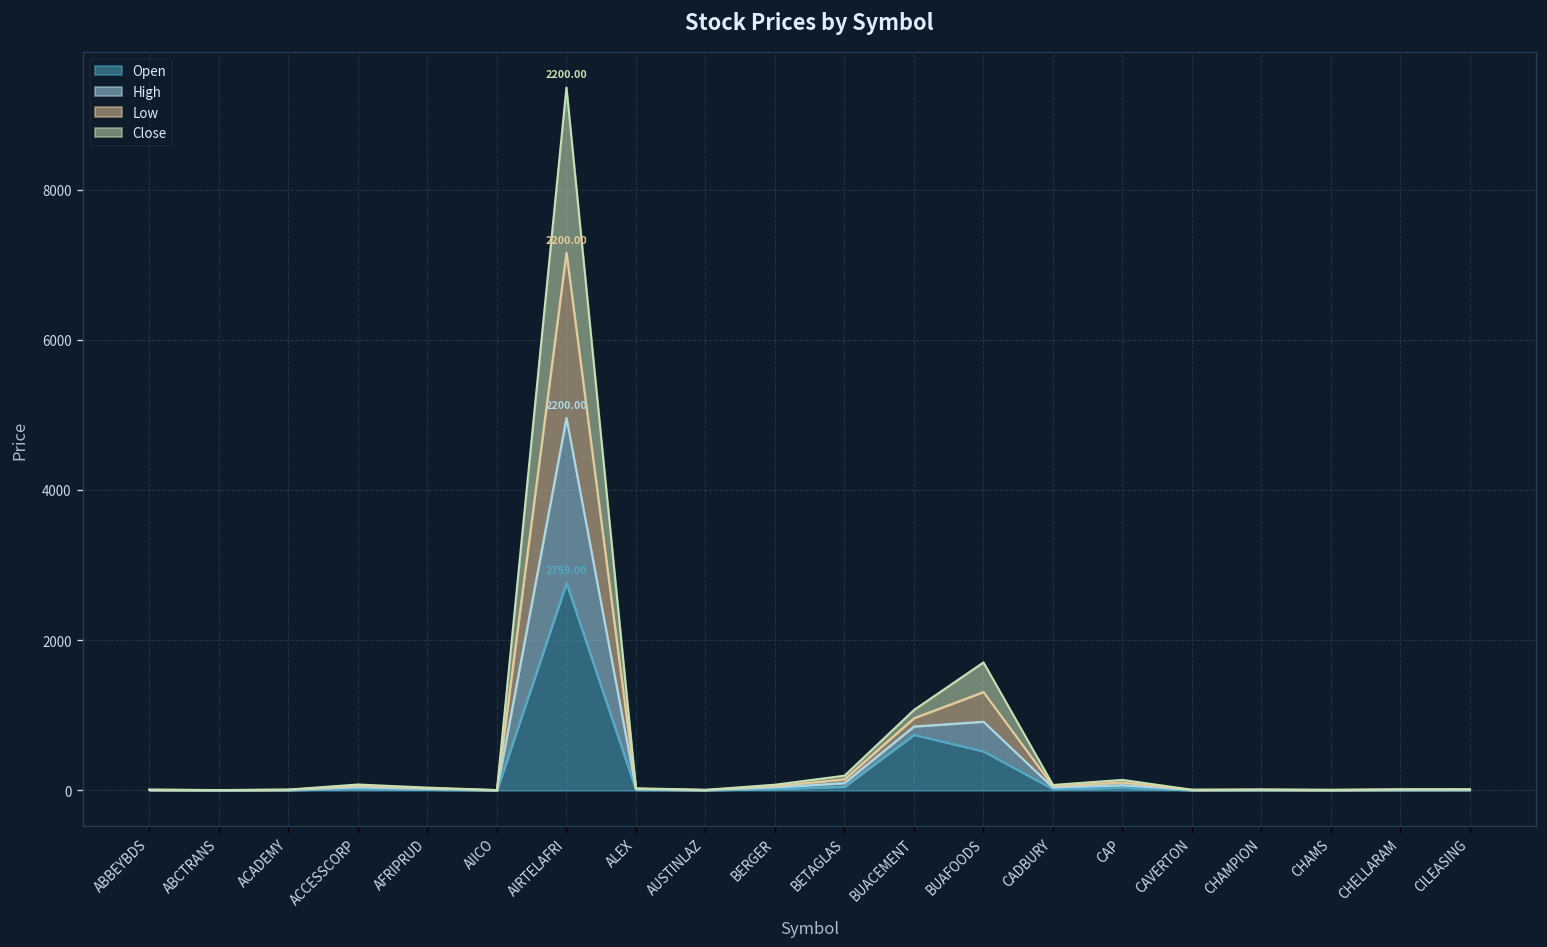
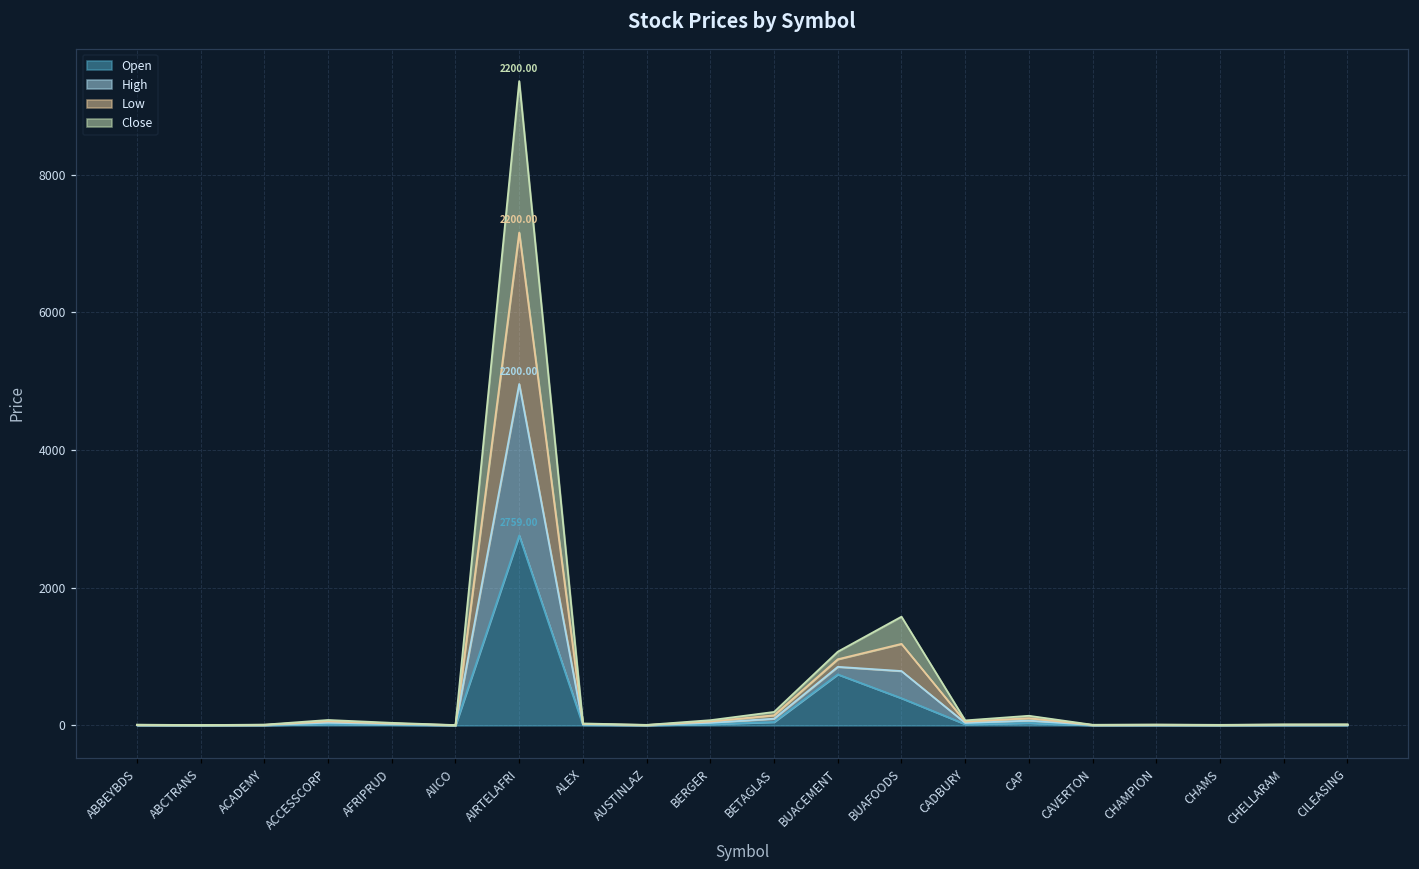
  {
    "Open": {
      "BETAGLAS": 0,
      "BUACEMENT": 700,
-     "BUAFOODS": 500
+     "BUAFOODS": 400
    }
  }
